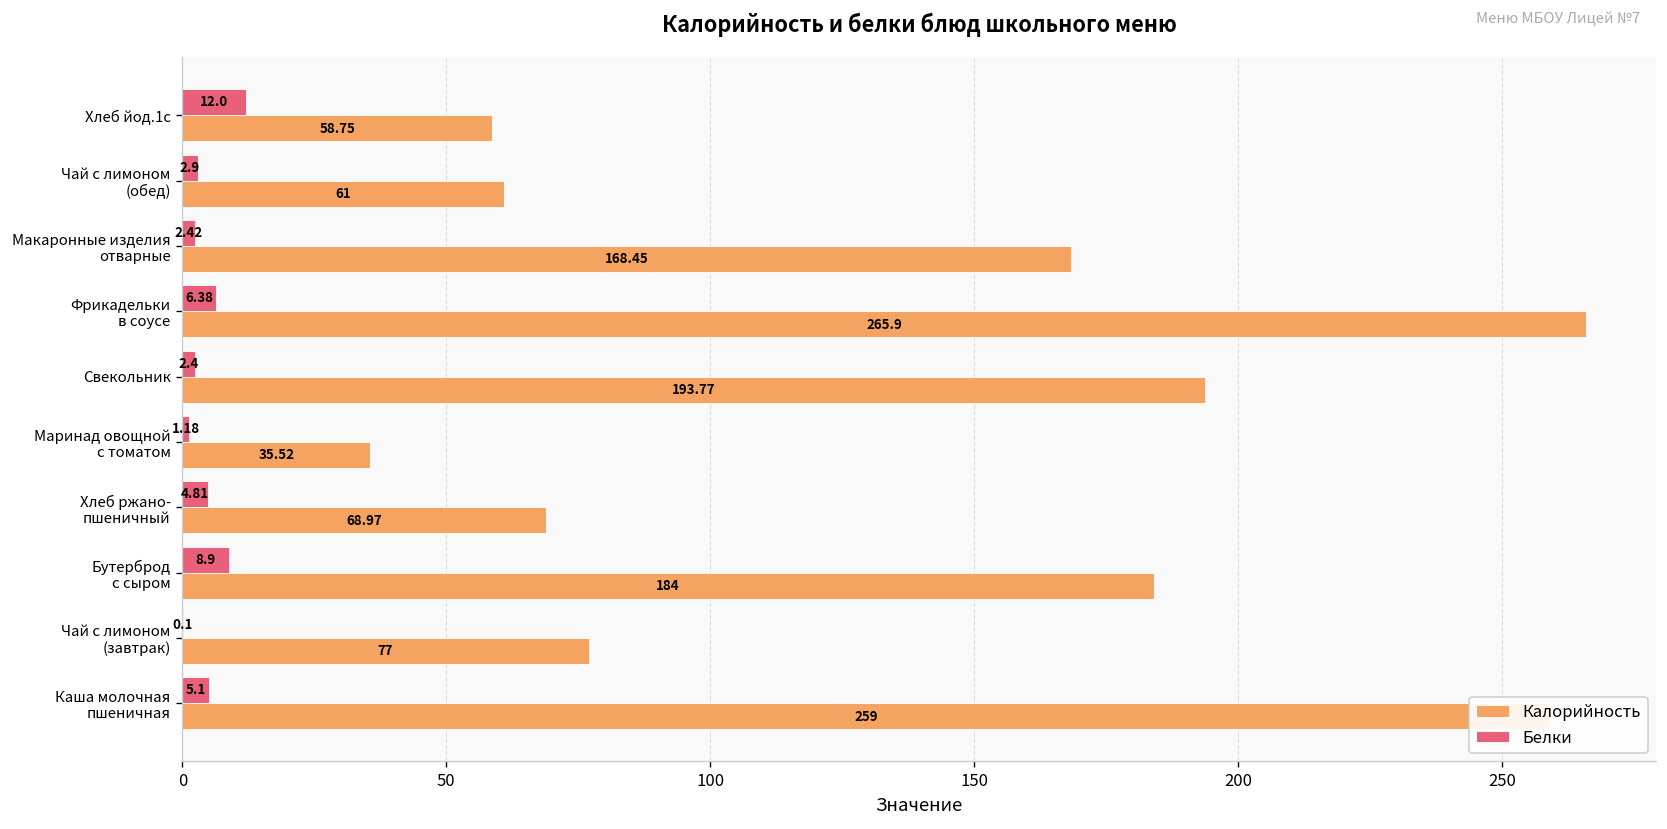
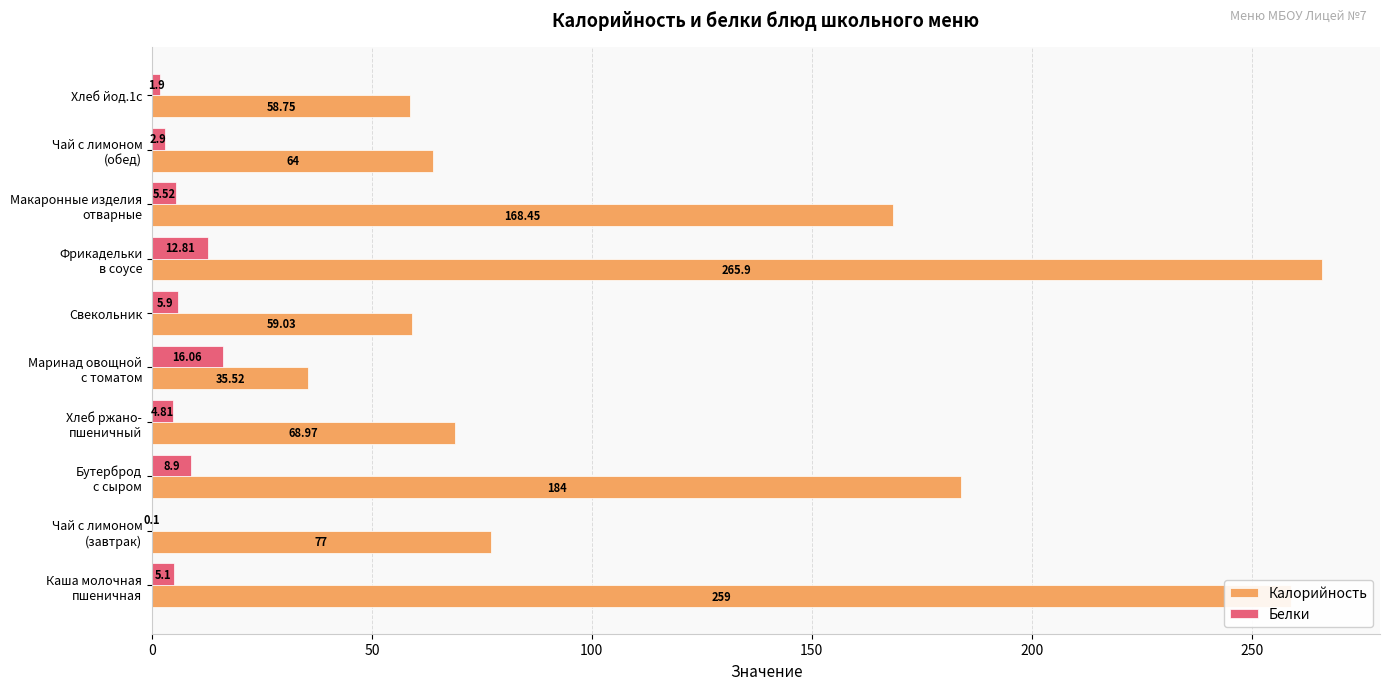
  {
    "Калорийность": {
      "Хлеб йод.1с": 58.75,
-     "Чай с лимоном (обед)": 61,
+     "Чай с лимоном (обед)": 64,
      "Макаронные изделия отварные": 168.45,
      "Фрикадельки в соусе": 265.9,
-     "Свекольник": 193.77,
+     "Свекольник": 59.03,
      "Маринад овощной с томатом": 35.52,
      "Хлеб ржано- пшеничный": 68.97,
      "Бутерброд с сыром": 184,
      "Чай с лимоном (завтрак)": 77
    },
    "Белки": {
-     "Хлеб йод.1с": 12.0,
+     "Хлеб йод.1с": 1.9,
      "Чай с лимоном (обед)": 2.9,
-     "Макаронные изделия отварные": 2.42,
-     "Фрикадельки в соусе": 6.38,
-     "Свекольник": 2.4,
-     "Маринад овощной с томатом": 1.18,
+     "Макаронные изделия отварные": 5.52,
+     "Фрикадельки в соусе": 12.81,
+     "Свекольник": 5.9,
+     "Маринад овощной с томатом": 16.06,
      "Хлеб ржано- пшеничный": 4.81,
      "Бутерброд с сыром": 8.9,
      "Чай с лимоном (завтрак)": 0.1,
      "Каша молочная пшеничная": 5.1
    }
  }
